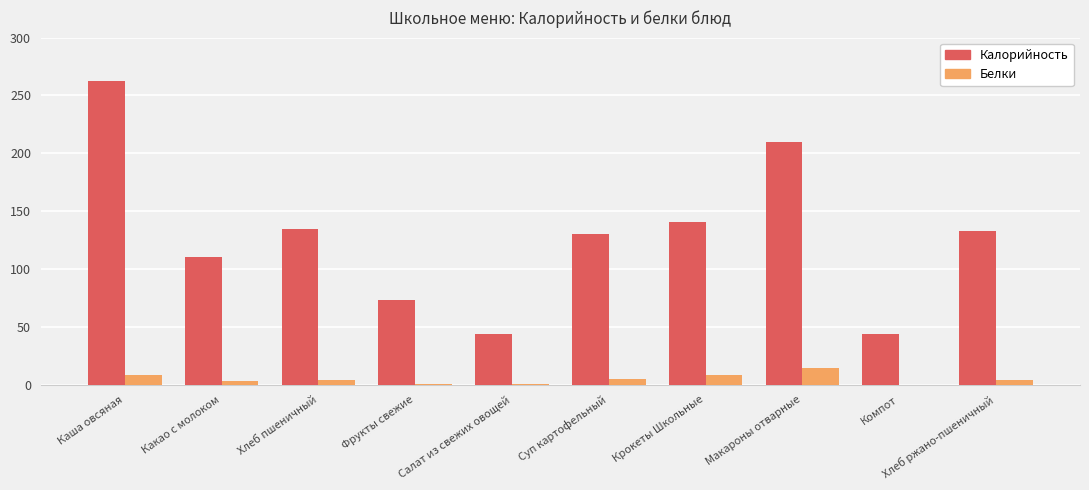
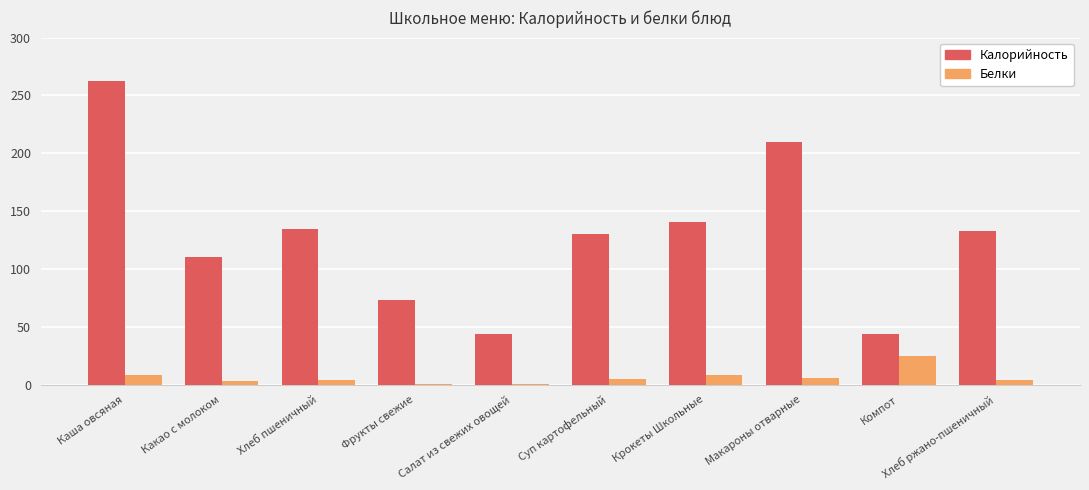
  {
    "Калорийность": {
      "Каша овсяная": 263,
      "Какао с молоком": 111,
      "Хлеб пшеничный": 134,
      "Фрукты свежие": 73,
      "Салат из свежих овощей": 43,
      "Суп картофельный": 130,
      "Крокеты Школьные": 141,
      "Макароны отварные": 210,
      "Компот": 44,
      "Хлеб ржано-пшеничный": 133
    },
    "Белки": {
      "Каша овсяная": 8,
      "Какао с молоком": 4,
      "Хлеб пшеничный": 4,
      "Суп картофельный": 5,
      "Крокеты Школьные": 9,
-     "Макароны отварные": 15,
-     "Компот": 0,
+     "Макароны отварные": 6,
+     "Компот": 25,
      "Хлеб ржано-пшеничный": 5
    }
  }
